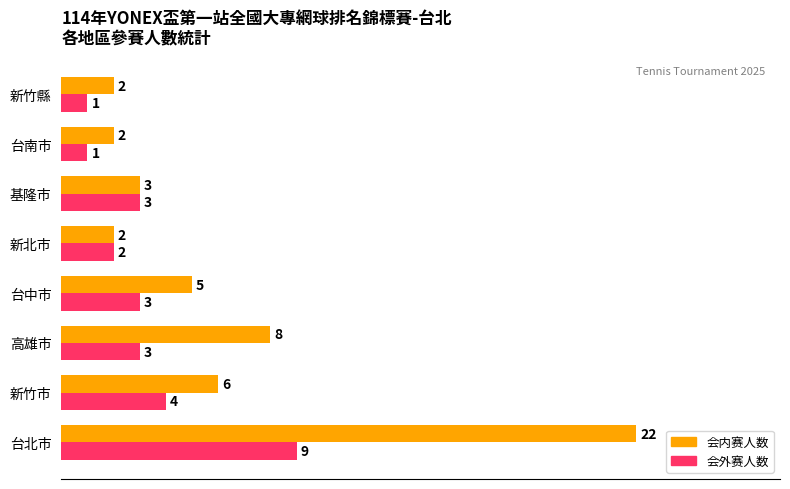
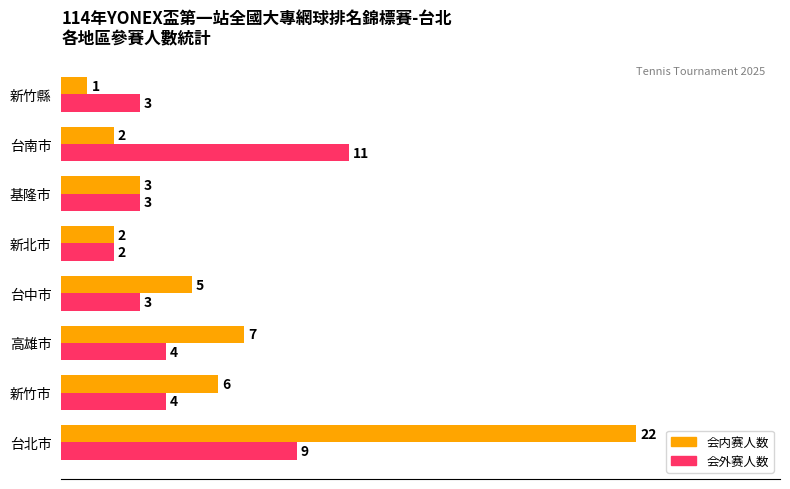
  {
    "会内赛人数": {
-     "新竹縣": 2,
+     "新竹縣": 1,
      "台南市": 2,
      "基隆市": 3,
      "新北市": 2,
      "台中市": 5,
-     "高雄市": 8,
+     "高雄市": 7,
      "新竹市": 6,
      "台北市": 22
    },
    "会外赛人数": {
-     "新竹縣": 1,
-     "台南市": 1,
+     "新竹縣": 3,
+     "台南市": 11,
      "基隆市": 3,
      "新北市": 2,
      "台中市": 3,
-     "高雄市": 3,
+     "高雄市": 4,
      "新竹市": 4,
      "台北市": 9
    }
  }
